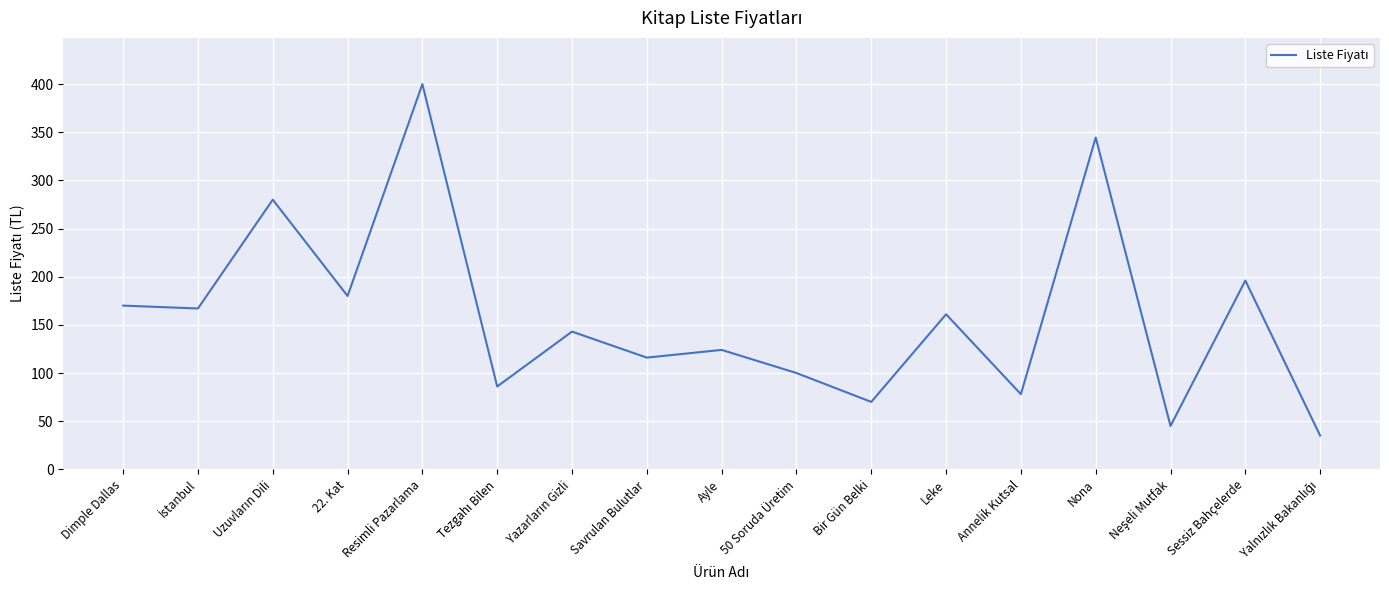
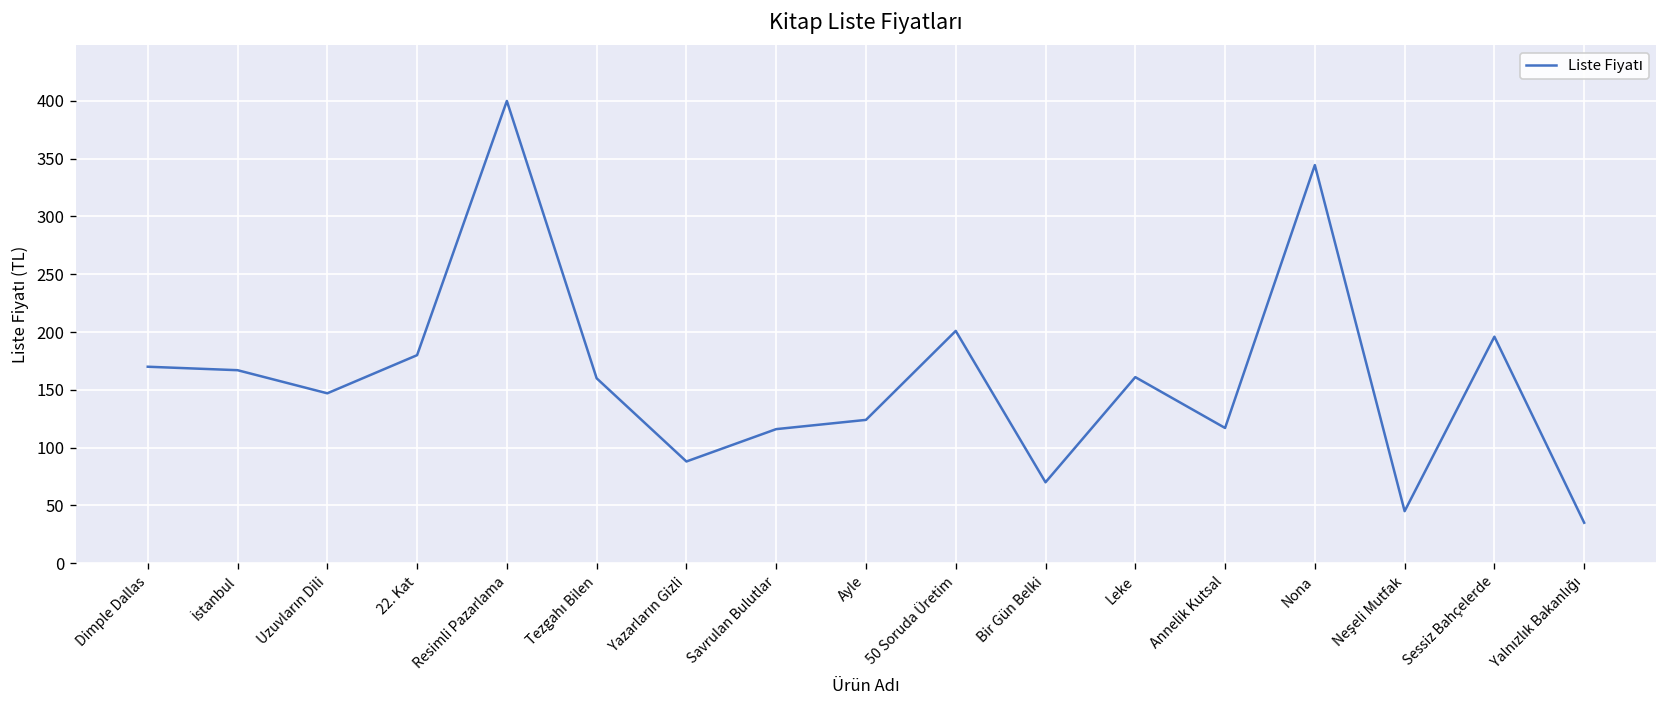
  {
    "Dimple Dallas": 170,
    "İstanbul": 170,
-   "Uzuvların Dili": 280,
+   "Uzuvların Dili": 150,
    "22. Kat": 180,
    "Resimli Pazarlama": 400,
-   "Tezgahı Bilen": 90,
-   "Yazarların Gizli": 140,
+   "Tezgahı Bilen": 160,
+   "Yazarların Gizli": 90,
    "Savrulan Bulutlar": 120,
    "Ayle": 120,
-   "50 Soruda Üretim": 100,
+   "50 Soruda Üretim": 200,
    "Bir Gün Belki": 70,
    "Leke": 160,
-   "Annelik Kutsal": 80,
+   "Annelik Kutsal": 120,
    "Nona": 340,
    "Neşeli Mutfak": 50,
    "Sessiz Bahçelerde": 200,
    "Yalnızlık Bakanlığı": 40
  }
